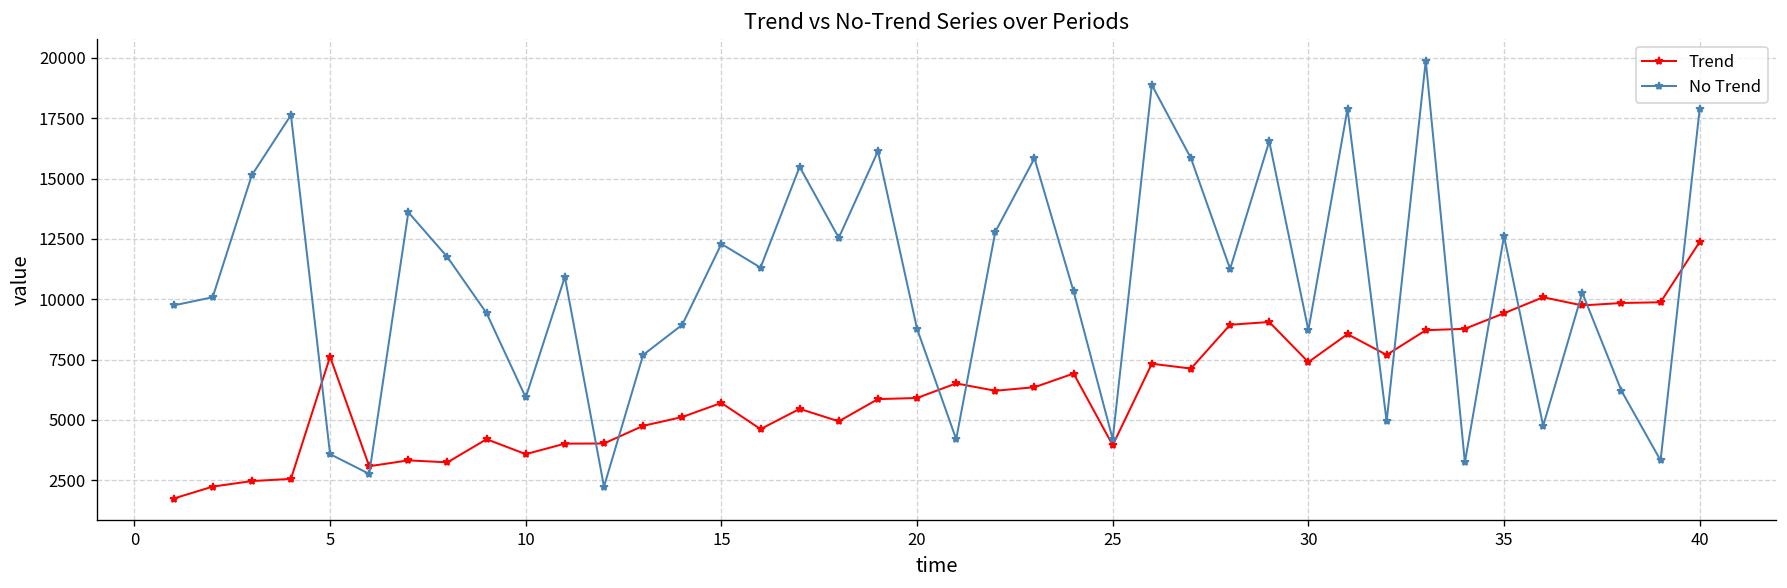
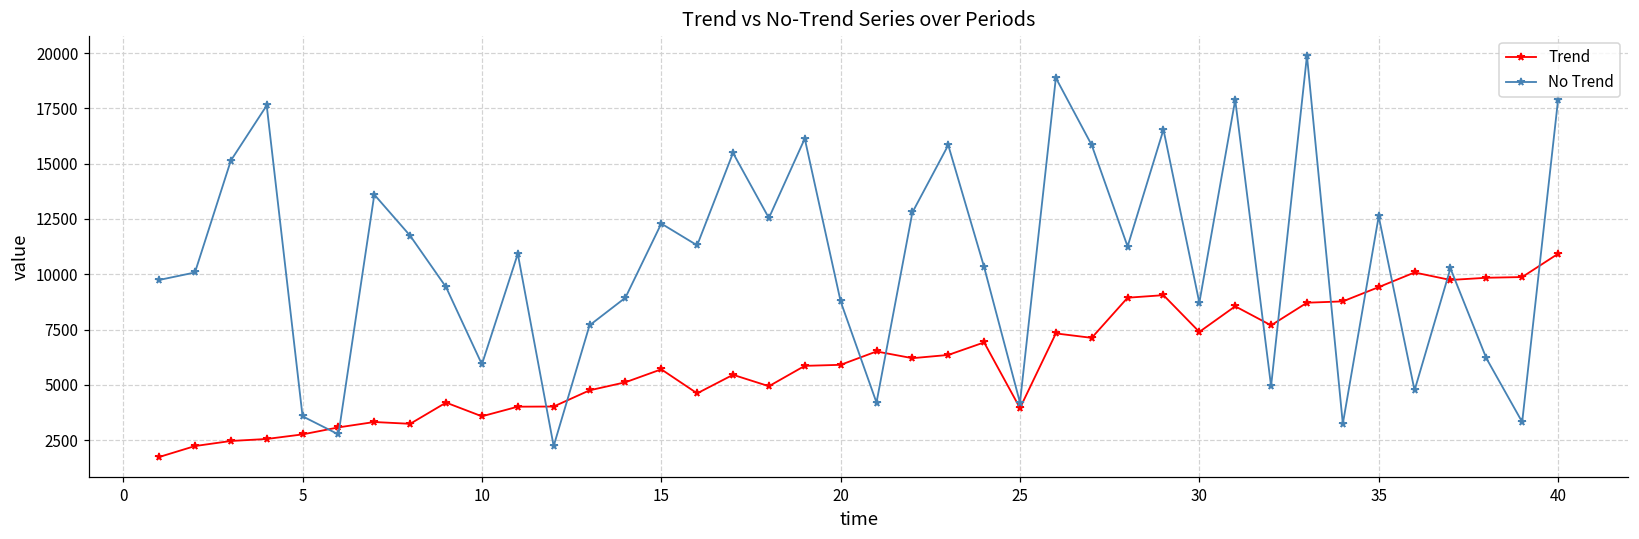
  {
    "Trend": {
-     "5": 7600,
+     "5": 2800,
      "10": 3600,
      "15": 5700,
      "20": 5900,
      "25": 4000,
      "30": 7400,
      "35": 9400,
-     "40": 12400
+     "40": 10900
    },
    "No Trend": {
      "5": 3600,
      "10": 5900,
      "15": 12300,
      "20": 8800,
      "25": 4200,
      "30": 8700,
      "35": 12600,
      "40": 17900
    }
  }
